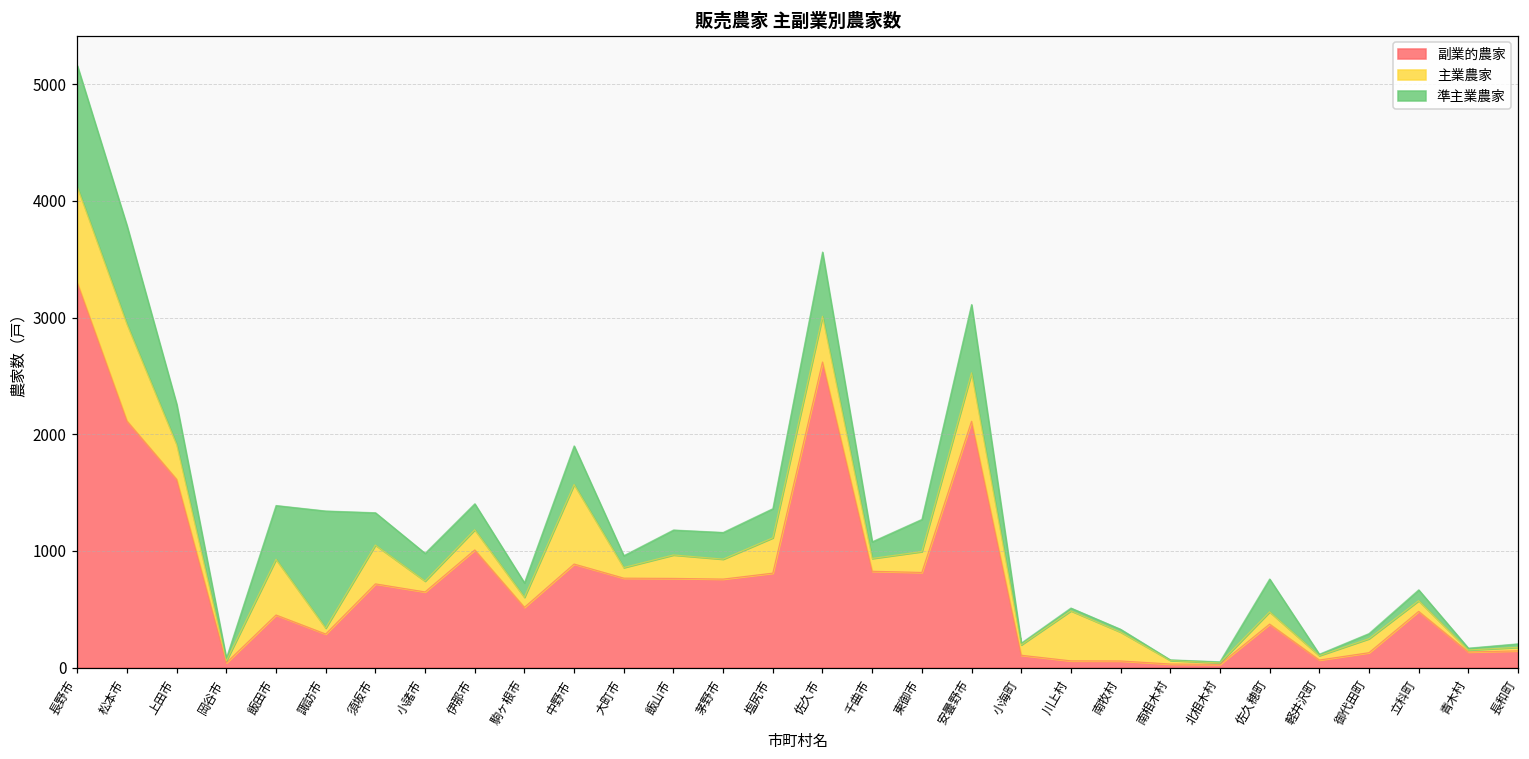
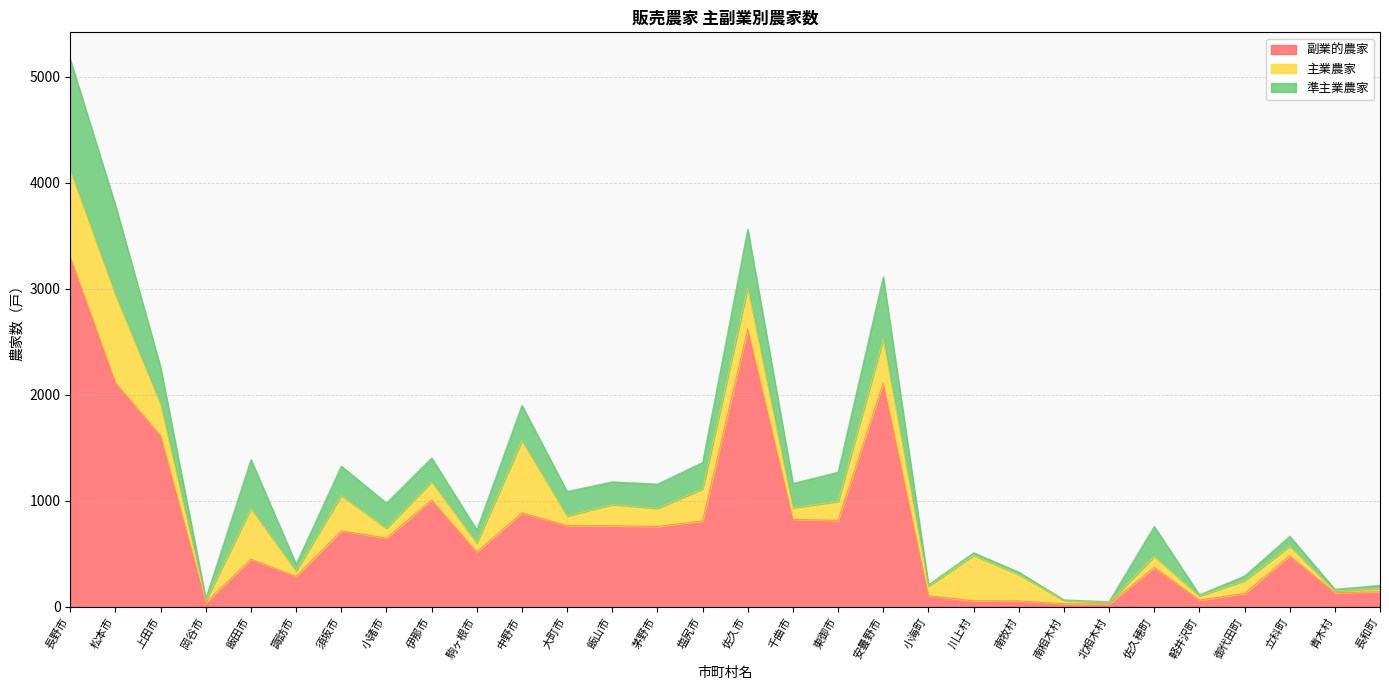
  {
    "副業的農家": {
      "長野市": 3300,
      "松本市": 2110,
      "上田市": 1610,
      "飯田市": 450,
      "諏訪市": 290,
      "須坂市": 720,
      "小諸市": 650,
      "伊那市": 1010,
      "駒ヶ根市": 520,
      "中野市": 890,
      "大町市": 770,
      "飯山市": 760,
      "茅野市": 760,
      "塩尻市": 810,
      "佐久市": 2620,
      "千曲市": 830,
      "東御市": 820,
      "安曇野市": 2110,
      "小海町": 110,
      "川上村": 60,
      "南牧村": 60,
      "南相木村": 30,
      "佐久穂町": 370,
      "軽井沢町": 60,
      "御代田町": 130,
      "立科町": 480,
      "長和町": 140
    },
    "主業農家": {
      "長野市": 820,
      "松本市": 830,
      "上田市": 300,
      "飯田市": 480,
      "諏訪市": 50,
      "須坂市": 330,
      "小諸市": 90,
      "伊那市": 170,
      "駒ヶ根市": 90,
      "中野市": 680,
      "大町市": 90,
      "飯山市": 200,
      "茅野市": 170,
      "塩尻市": 300,
      "佐久市": 390,
      "千曲市": 110,
      "東御市": 180,
      "安曇野市": 420,
      "佐久穂町": 110,
      "御代田町": 120,
      "立科町": 90,
      "長和町": 30
    },
    "準主業農家": {
      "長野市": 1040,
      "松本市": 840,
      "上田市": 350,
      "飯田市": 460,
-     "諏訪市": 1000,
+     "諏訪市": 70,
      "須坂市": 280,
      "小諸市": 240,
      "伊那市": 220,
      "駒ヶ根市": 120,
      "中野市": 330,
-     "大町市": 100,
+     "大町市": 230,
      "飯山市": 210,
      "茅野市": 230,
      "塩尻市": 250,
      "佐久市": 550,
-     "千曲市": 140,
+     "千曲市": 230,
      "東御市": 280,
      "安曇野市": 590,
      "佐久穂町": 280,
      "御代田町": 40,
      "立科町": 90,
      "長和町": 30
    }
  }
